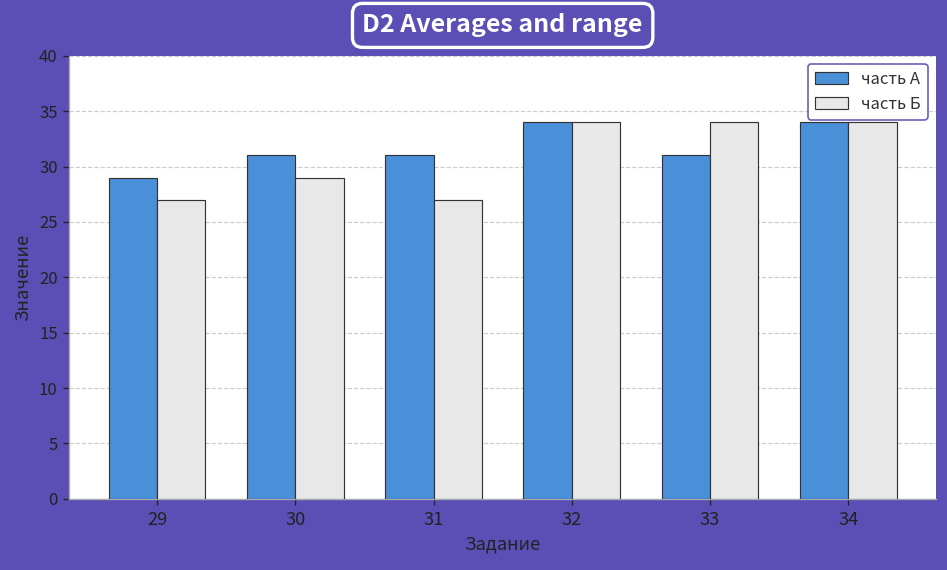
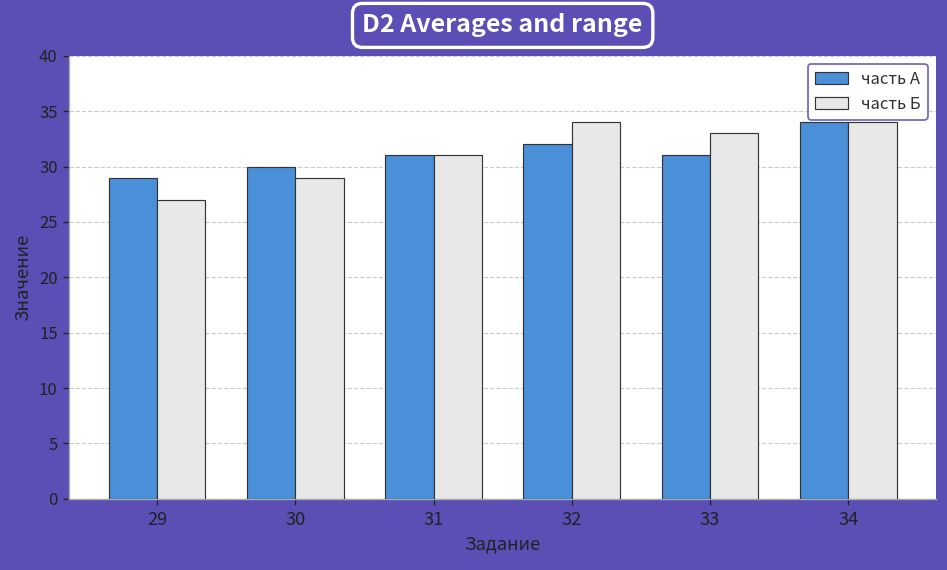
  {
    "часть А": {
      "29": 29,
-     "30": 31,
+     "30": 30,
      "31": 31,
-     "32": 34,
+     "32": 32,
      "33": 31,
      "34": 34
    },
    "часть Б": {
      "29": 27,
      "30": 29,
-     "31": 27,
+     "31": 31,
      "32": 34,
-     "33": 34,
+     "33": 33,
      "34": 34
    }
  }
